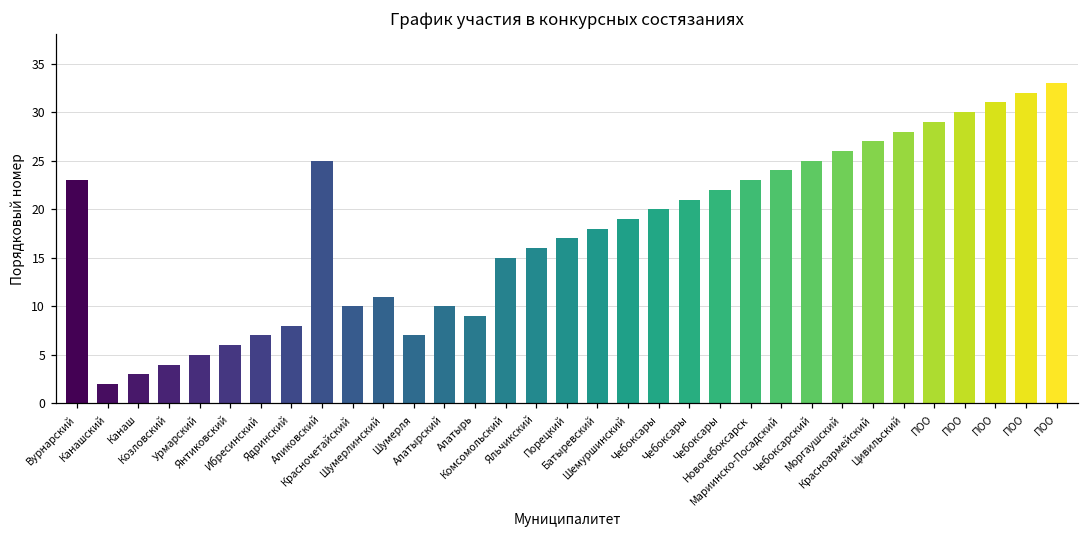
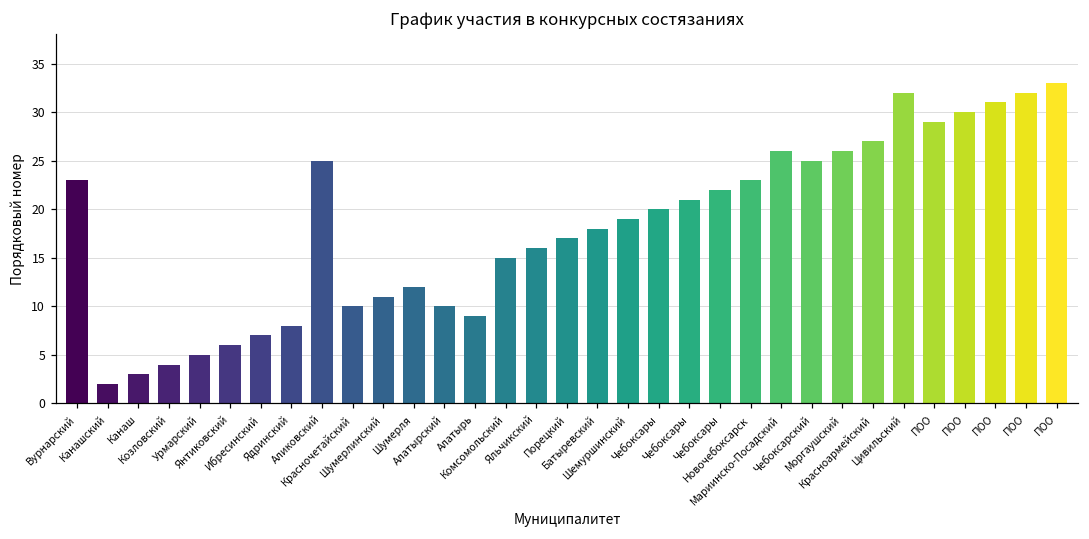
  {
    "Вурнарский": 23,
    "Канашский": 2,
    "Канаш": 3,
    "Козловский": 4,
    "Урмарский": 5,
    "Янтиковский": 6,
    "Ибресинский": 7,
    "Ядринский": 8,
    "Аликовский": 25,
    "Красночетайский": 10,
    "Шумерлинский": 11,
-   "Шумерля": 7,
+   "Шумерля": 12,
    "Алатырский": 10,
    "Алатырь": 9,
    "Комсомольский": 15,
    "Яльчикский": 16,
    "Порецкий": 17,
    "Батыревский": 18,
    "Шемуршинский": 19,
    "Новочебоксарск": 23,
-   "Мариинско-Посадский": 24,
+   "Мариинско-Посадский": 26,
    "Чебоксарский": 25,
    "Моргаушский": 26,
    "Красноармейский": 27,
-   "Цивильский": 28
+   "Цивильский": 32
  }
